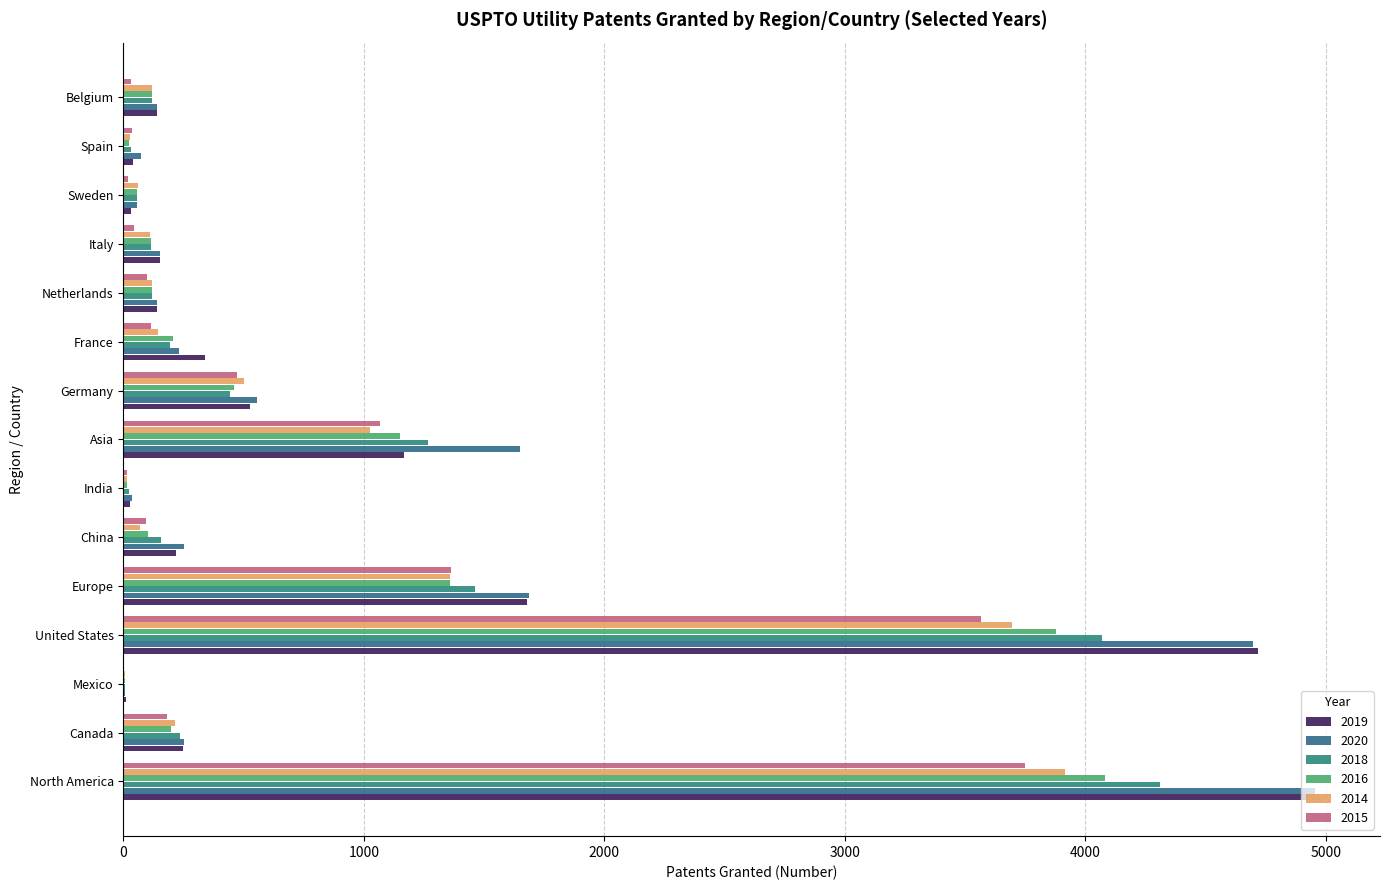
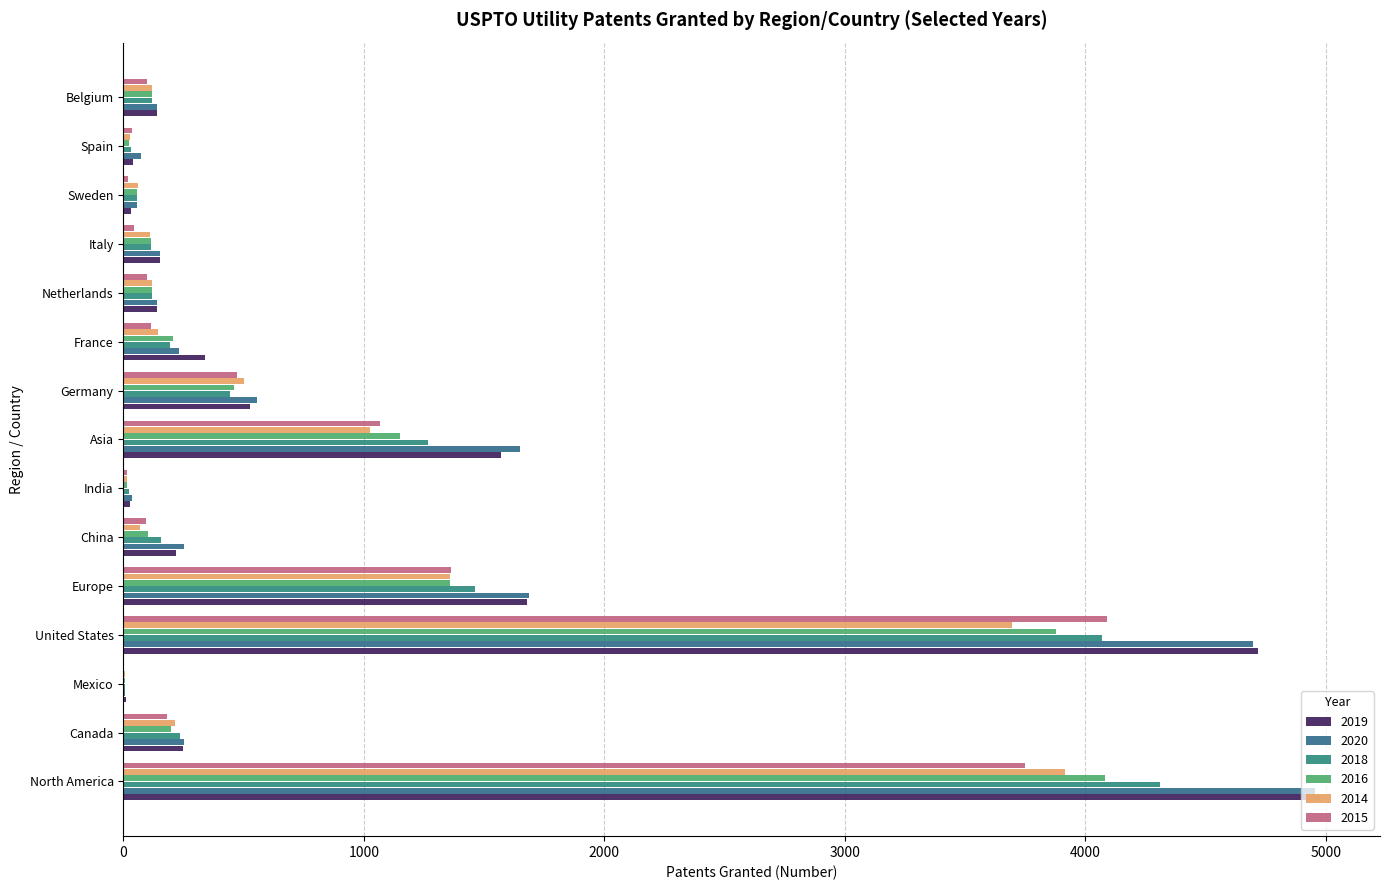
  {
    "2019": {
      "Belgium": 140,
      "Spain": 40,
      "Sweden": 30,
      "Italy": 150,
      "Netherlands": 140,
      "France": 340,
      "Germany": 530,
-     "Asia": 1170,
+     "Asia": 1570,
      "India": 30,
      "China": 220,
      "Europe": 1680,
      "United States": 4720,
      "Mexico": 10,
      "Canada": 250
    },
    "2014": {
      "Belgium": 120,
      "Spain": 30,
      "Sweden": 60,
      "Italy": 110,
      "Netherlands": 120,
      "France": 140,
      "Germany": 500,
      "Asia": 1030,
      "India": 20,
      "China": 70,
      "Europe": 1360,
      "United States": 3700,
      "Canada": 220,
      "North America": 3920
    },
    "2015": {
-     "Belgium": 30,
+     "Belgium": 100,
      "Spain": 40,
      "Sweden": 20,
      "Italy": 40,
      "Netherlands": 100,
      "France": 120,
      "Germany": 470,
      "Asia": 1070,
      "India": 20,
      "China": 90,
      "Europe": 1360,
-     "United States": 3570,
+     "United States": 4090,
      "Canada": 180,
      "North America": 3750
    }
  }
